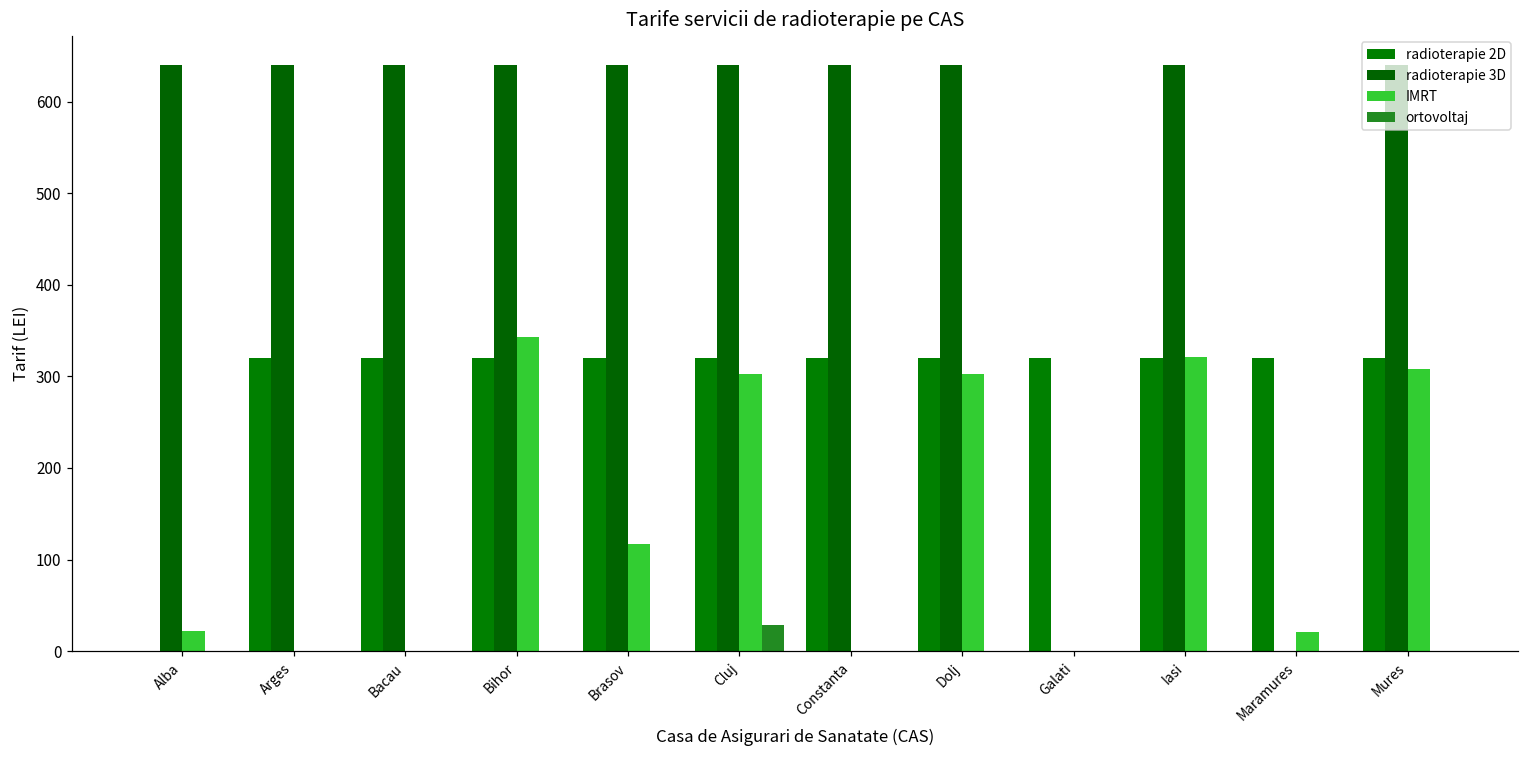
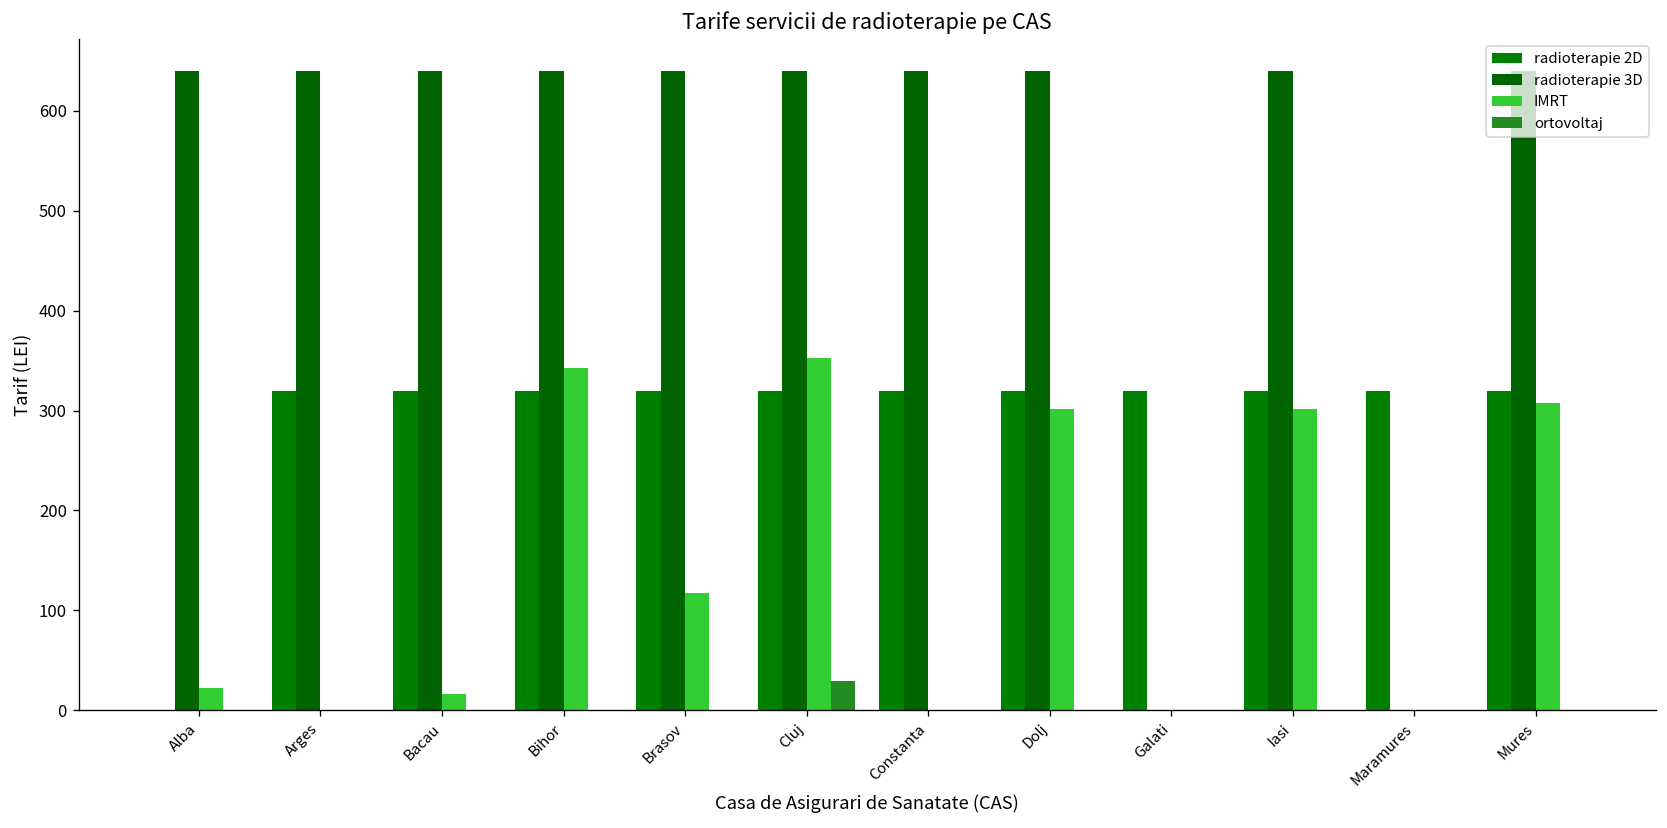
  {
    "IMRT": {
      "Alba": 20,
      "Arges": 0,
-     "Bacau": 0,
+     "Bacau": 20,
      "Bihor": 340,
      "Brasov": 120,
-     "Cluj": 300,
+     "Cluj": 350,
      "Constanta": 0,
      "Dolj": 300,
      "Galati": 0,
-     "Iasi": 320,
-     "Maramures": 20,
+     "Iasi": 300,
+     "Maramures": 0,
      "Mures": 310
    }
  }
